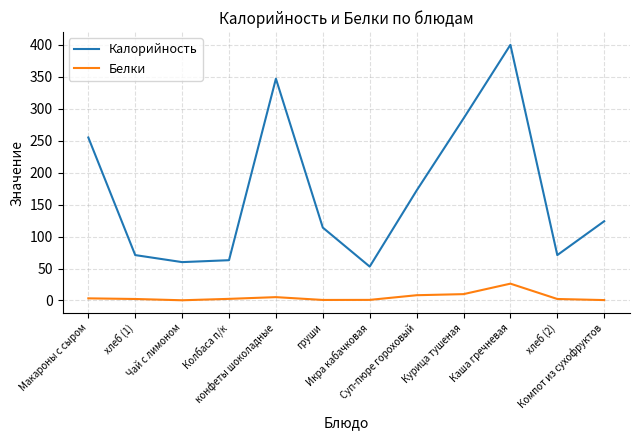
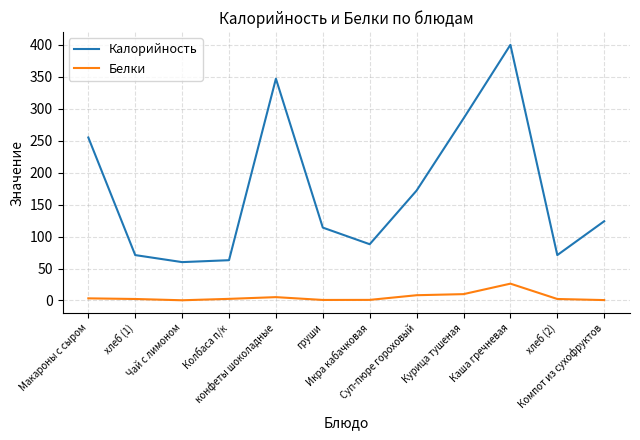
  {
    "Калорийность": {
      "Макароны с сыром": 260,
      "хлеб (1)": 70,
      "Чай с лимоном": 60,
      "Колбаса п/к": 60,
      "конфеты шоколадные": 350,
      "груши": 110,
-     "Икра кабачковая": 50,
+     "Икра кабачковая": 90,
      "Суп-пюре гороховый": 170,
      "Курица тушеная": 280,
      "Каша гречневая": 400,
      "хлеб (2)": 70,
      "Компот из сухофруктов": 120
    },
    "Белки": {
      "Макароны с сыром": 0,
      "хлеб (1)": 0,
      "Чай с лимоном": 0,
      "Колбаса п/к": 0,
      "конфеты шоколадные": 10,
      "груши": 0,
      "Икра кабачковая": 0,
      "Суп-пюре гороховый": 10,
      "Курица тушеная": 10,
      "Каша гречневая": 30,
      "хлеб (2)": 0,
      "Компот из сухофруктов": 0
    }
  }
